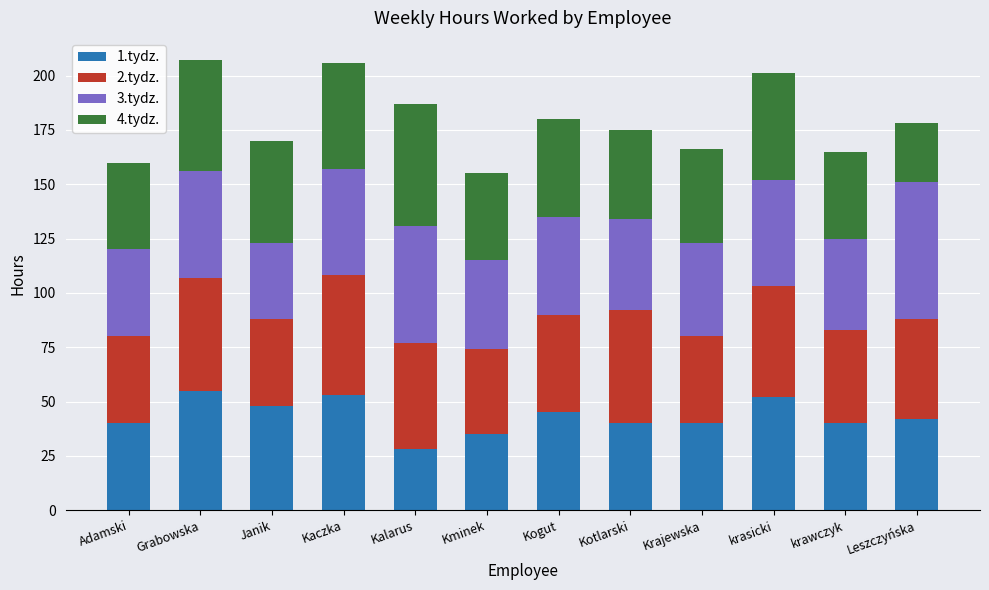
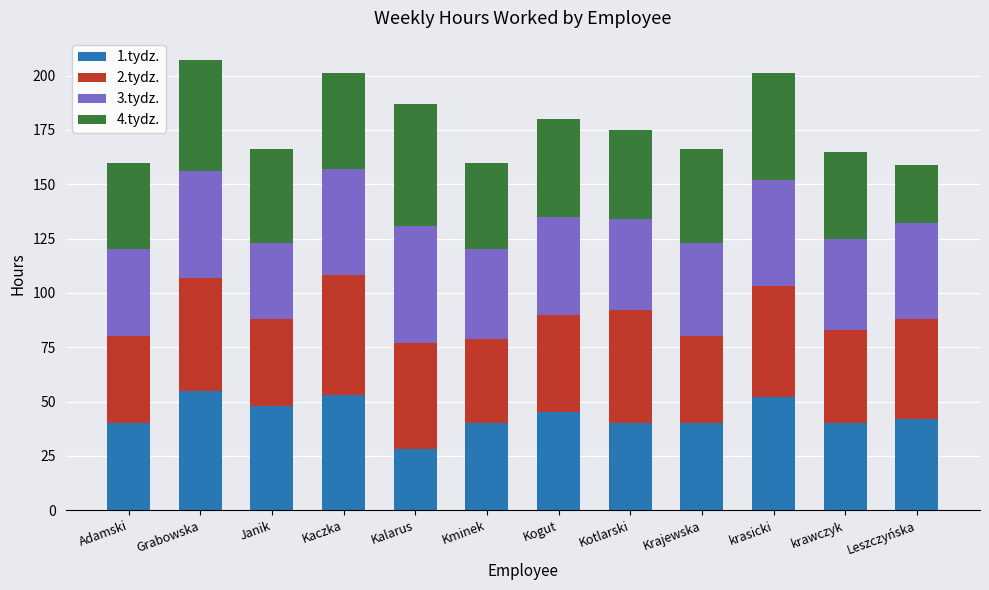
  {
    "1.tydz.": {
      "Adamski": 40,
      "Grabowska": 55,
      "Janik": 48,
      "Kaczka": 53,
      "Kalarus": 28,
-     "Kminek": 35,
+     "Kminek": 40,
      "Kogut": 45,
      "Kotlarski": 40,
      "Krajewska": 40,
      "krasicki": 52,
      "krawczyk": 40,
      "Leszczyńska": 42
    },
    "2.tydz.": {
      "Adamski": 40,
      "Grabowska": 52,
      "Janik": 40,
      "Kaczka": 55,
      "Kalarus": 49,
      "Kminek": 39,
      "Kogut": 45,
      "Kotlarski": 52,
      "Krajewska": 40,
      "krasicki": 51,
      "krawczyk": 43,
      "Leszczyńska": 46
    },
    "3.tydz.": {
      "Adamski": 40,
      "Grabowska": 49,
      "Janik": 35,
      "Kaczka": 49,
      "Kalarus": 54,
      "Kminek": 41,
      "Kogut": 45,
      "Kotlarski": 42,
      "Krajewska": 43,
      "krasicki": 49,
      "krawczyk": 42,
-     "Leszczyńska": 63
+     "Leszczyńska": 44
    },
    "4.tydz.": {
      "Adamski": 40,
      "Grabowska": 51,
-     "Janik": 47,
-     "Kaczka": 49,
+     "Janik": 43,
+     "Kaczka": 44,
      "Kalarus": 56,
      "Kminek": 40,
      "Kogut": 45,
      "Kotlarski": 41,
      "Krajewska": 43,
      "krasicki": 49,
      "krawczyk": 40,
      "Leszczyńska": 27
    }
  }
